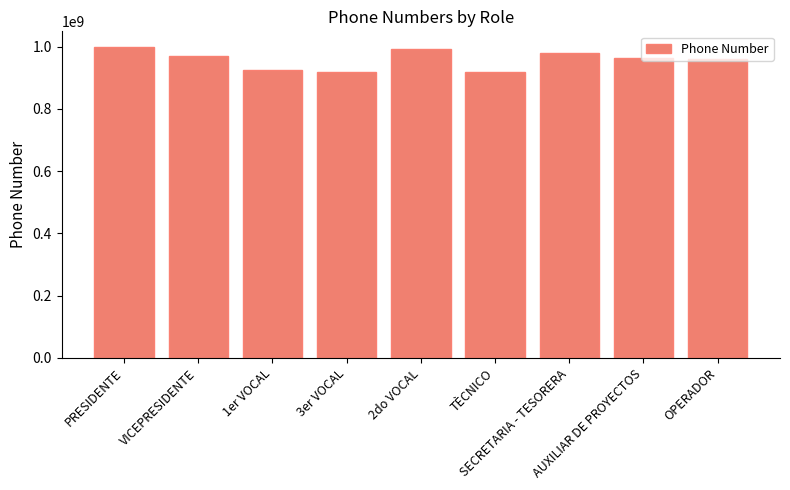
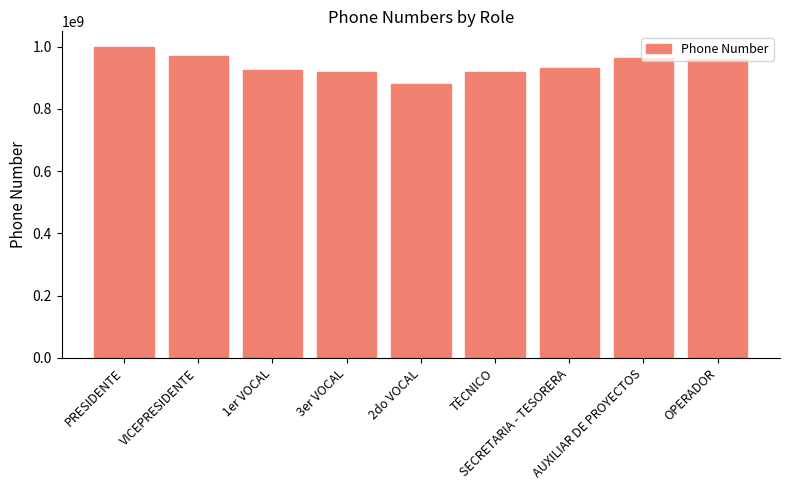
  {
    "PRESIDENTE": 1000000000,
    "VICEPRESIDENTE": 970000000,
    "1er VOCAL": 930000000,
    "3er VOCAL": 920000000,
-   "2do VOCAL": 990000000,
+   "2do VOCAL": 880000000,
    "TÈCNICO": 920000000,
-   "SECRETARIA - TESORERA": 980000000
+   "SECRETARIA - TESORERA": 930000000
  }
